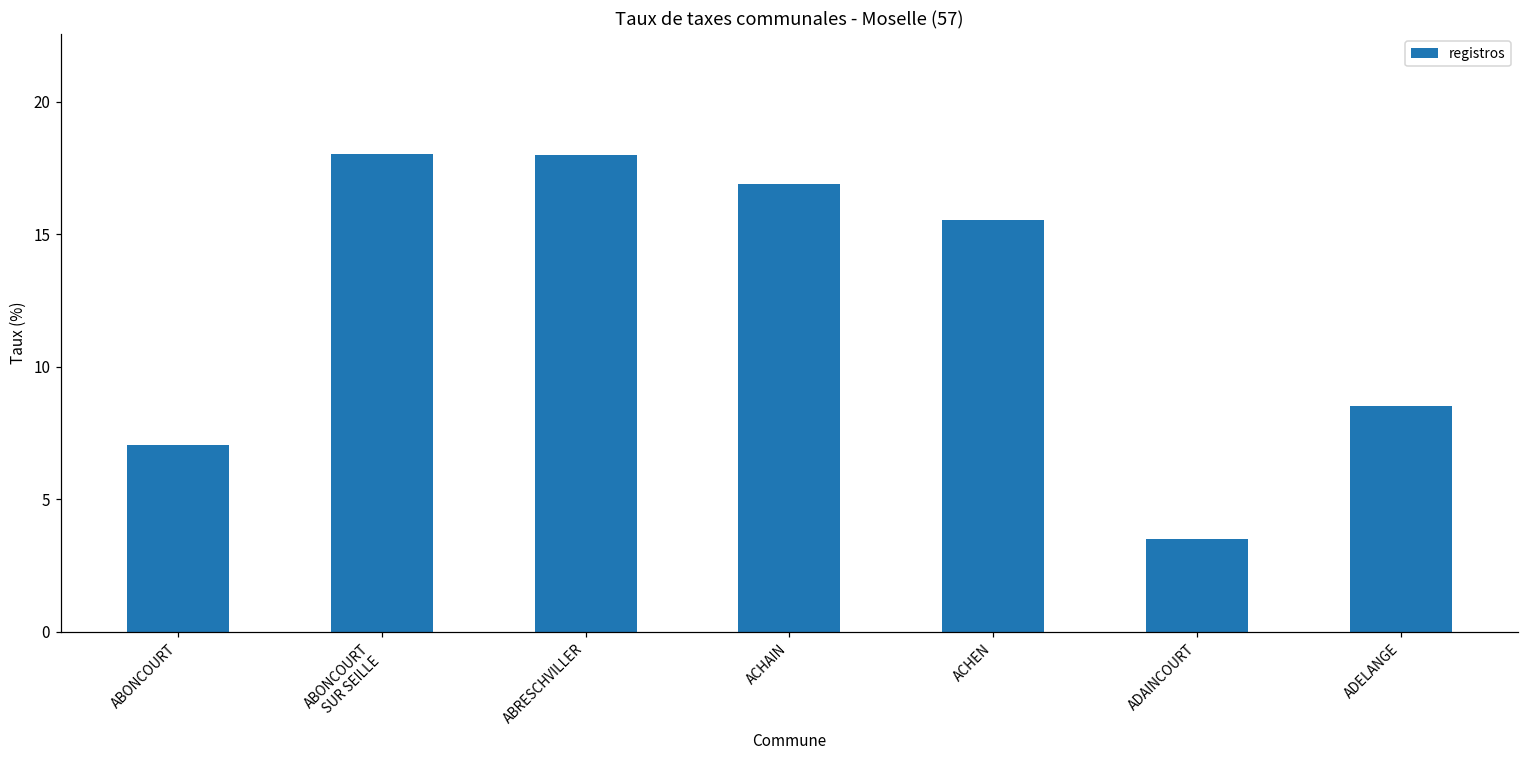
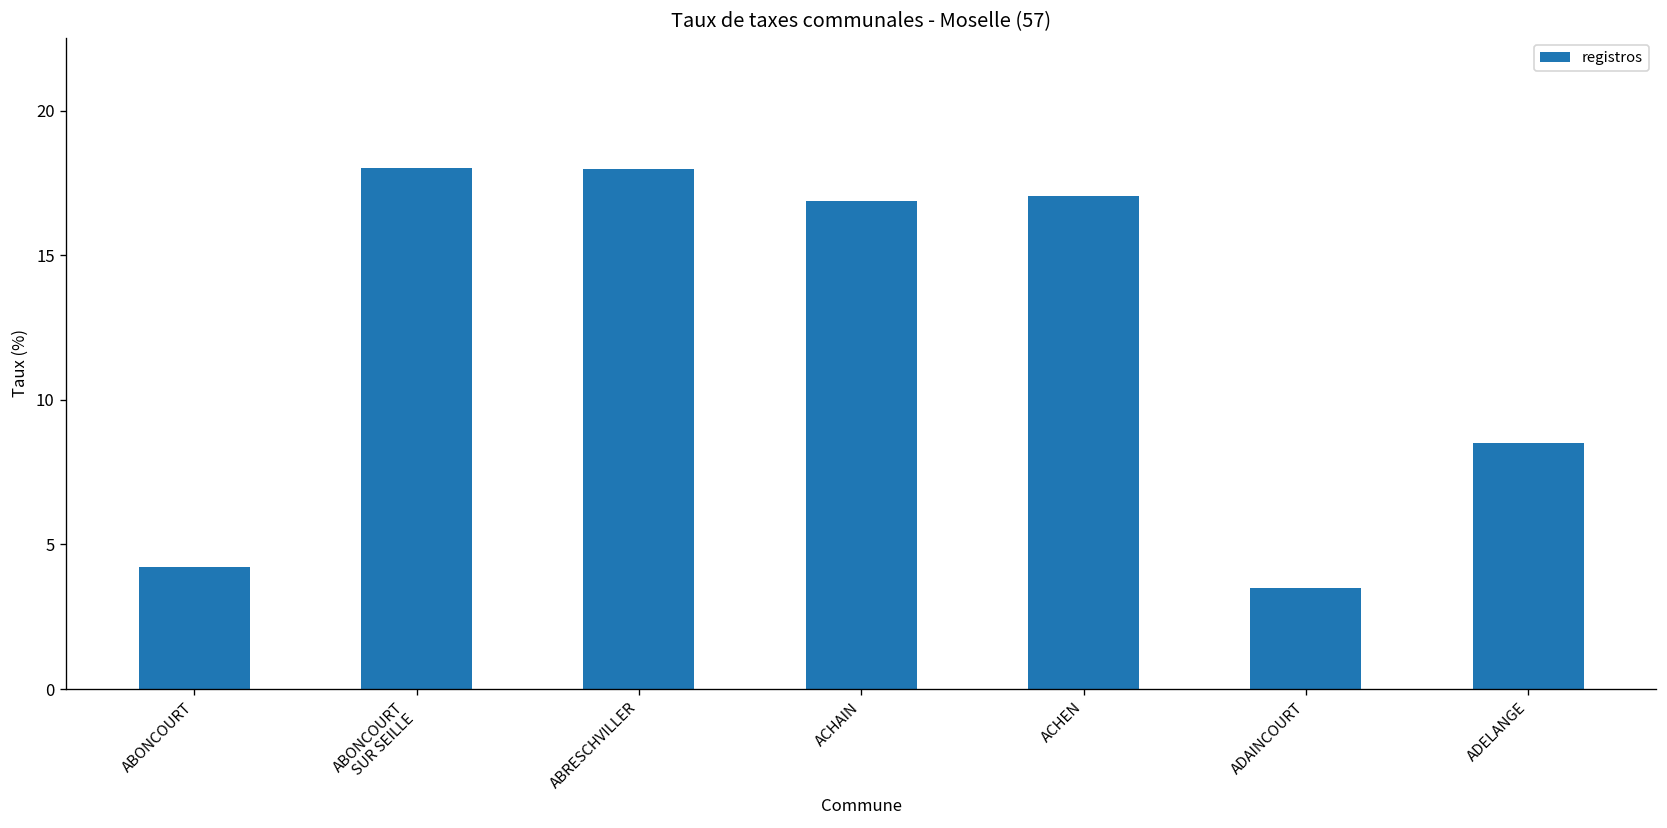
  {
-   "ABONCOURT": 7.1,
+   "ABONCOURT": 4.2,
    "ABONCOURT SUR SEILLE": 18.0,
    "ABRESCHVILLER": 18.0,
    "ACHAIN": 16.9,
-   "ACHEN": 15.5,
+   "ACHEN": 17.1,
    "ADAINCOURT": 3.5,
    "ADELANGE": 8.5
  }
